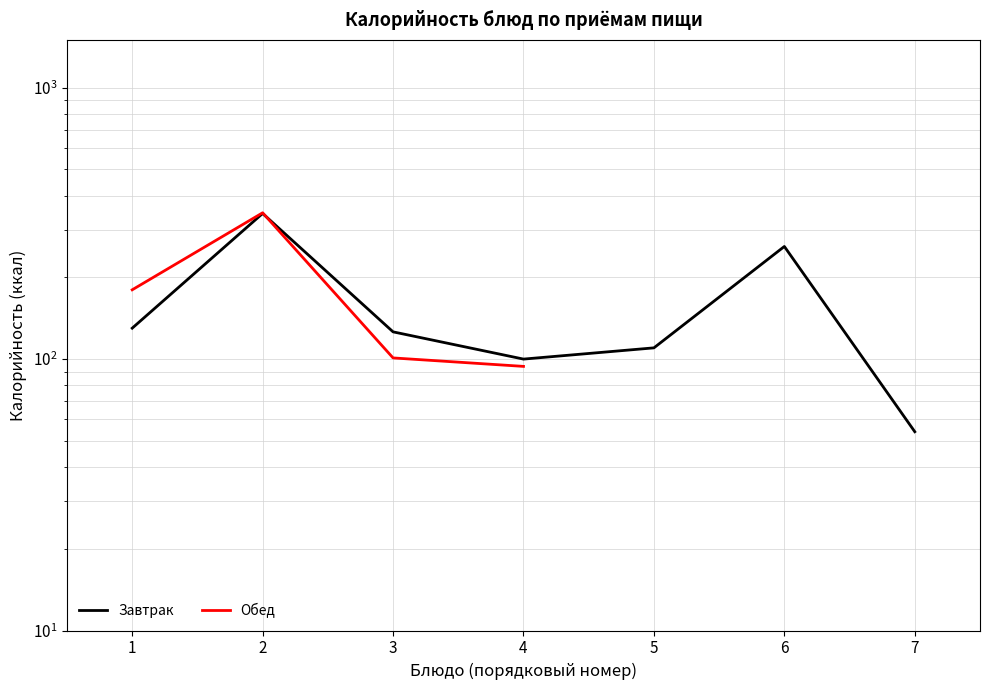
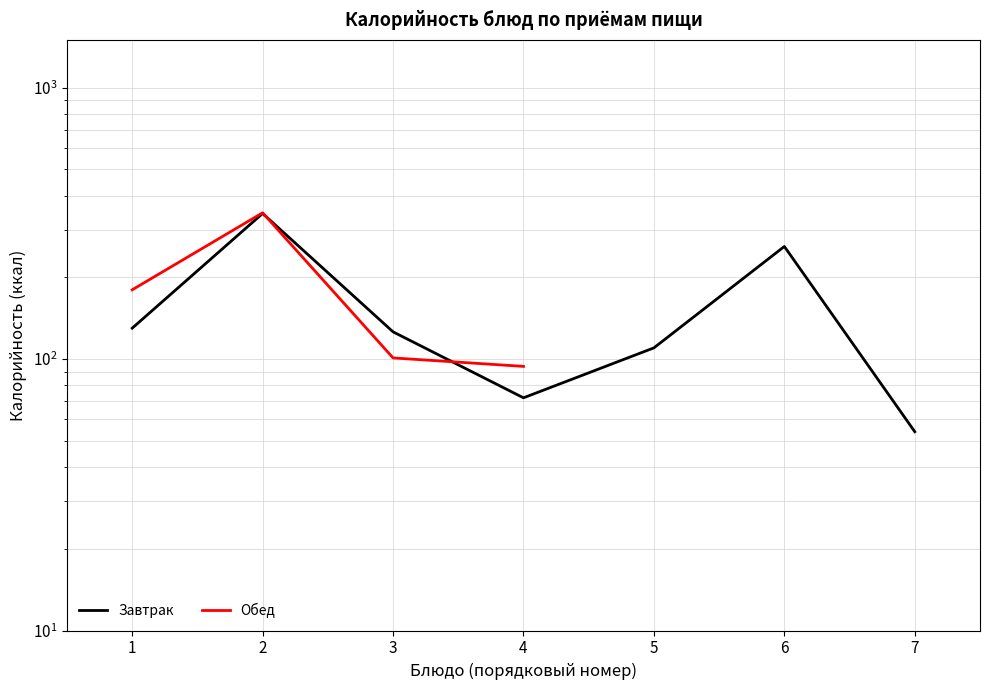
  {
    "Завтрак": {
      "1": 130,
      "3": 130,
-     "4": 100,
+     "4": 72,
      "5": 110,
      "6": 260,
      "7": 54
    },
    "Обед": {
      "1": 180,
      "3": 101,
      "4": 94
    }
  }
